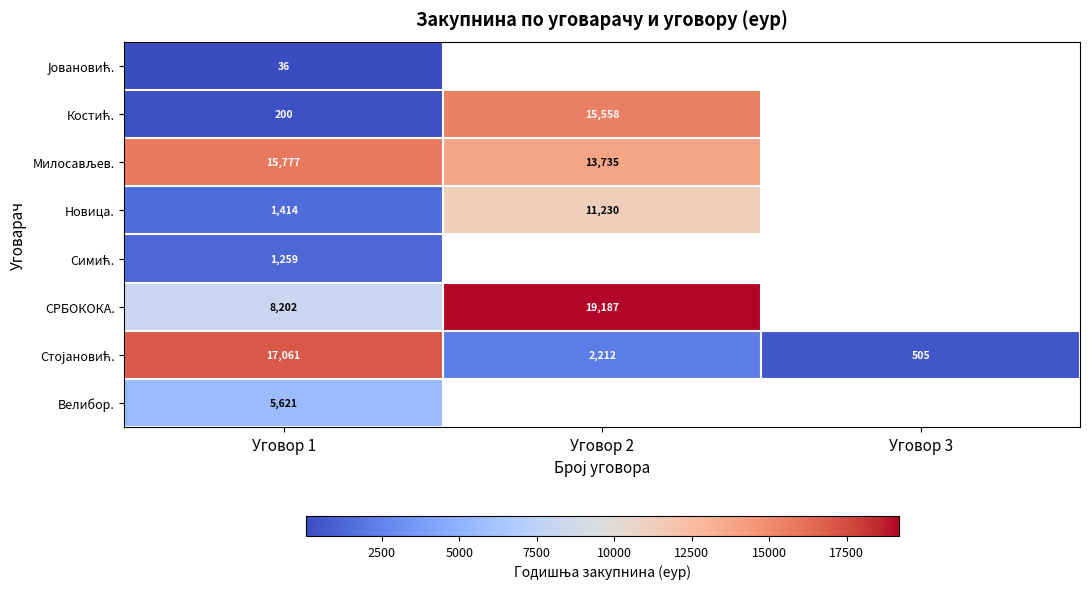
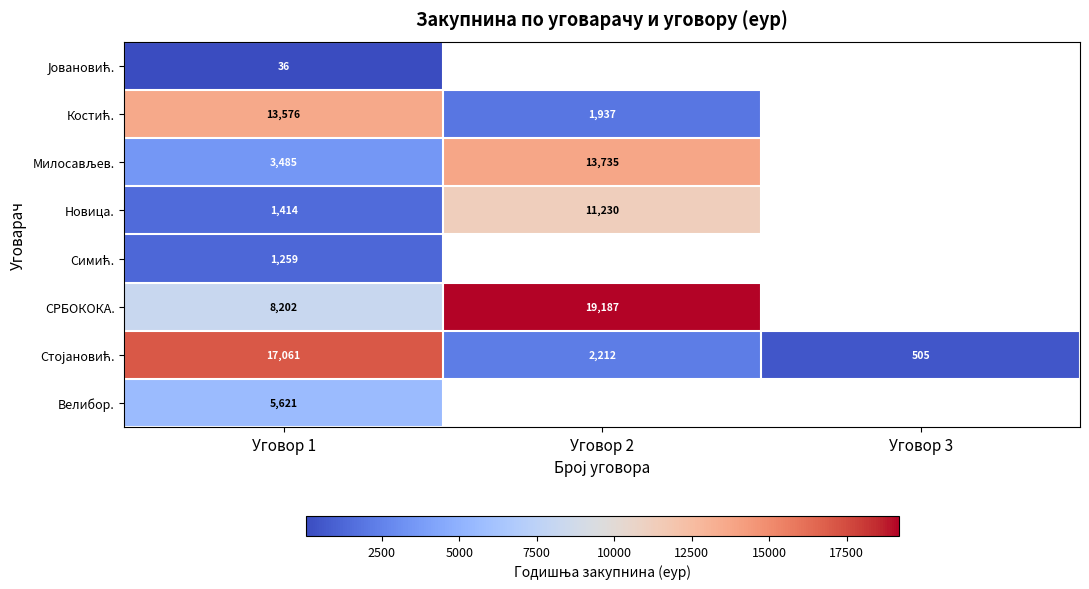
  {
    "Јовановић.": {
      "Уговор 1": "36"
    },
    "Костић.": {
-     "Уговор 1": "200",
-     "Уговор 2": "15,558"
+     "Уговор 1": "13,576",
+     "Уговор 2": "1,937"
    },
    "Милосављев.": {
-     "Уговор 1": "15,777",
+     "Уговор 1": "3,485",
      "Уговор 2": "13,735"
    },
    "Новица.": {
      "Уговор 1": "1,414",
      "Уговор 2": "11,230"
    },
    "Симић.": {
      "Уговор 1": "1,259"
    },
    "СРБОКОКА.": {
      "Уговор 1": "8,202",
      "Уговор 2": "19,187"
    },
    "Стојановић.": {
      "Уговор 1": "17,061",
      "Уговор 2": "2,212",
      "Уговор 3": "505"
    },
    "Велибор.": {
      "Уговор 1": "5,621"
    }
  }
